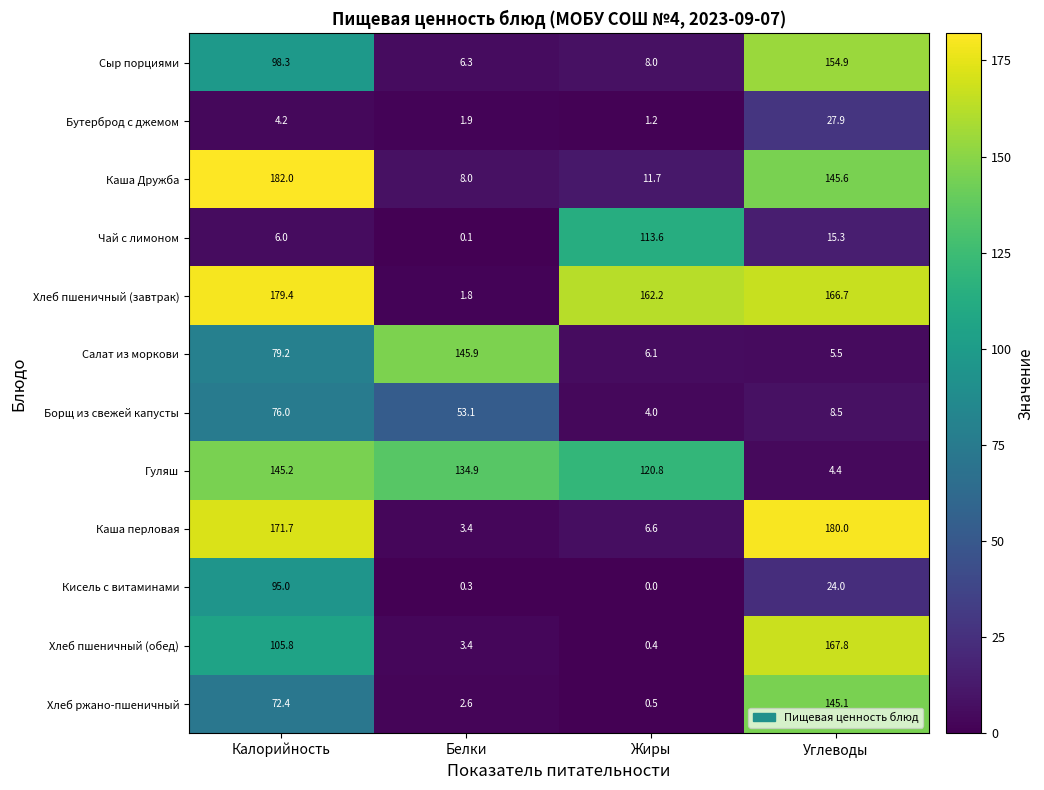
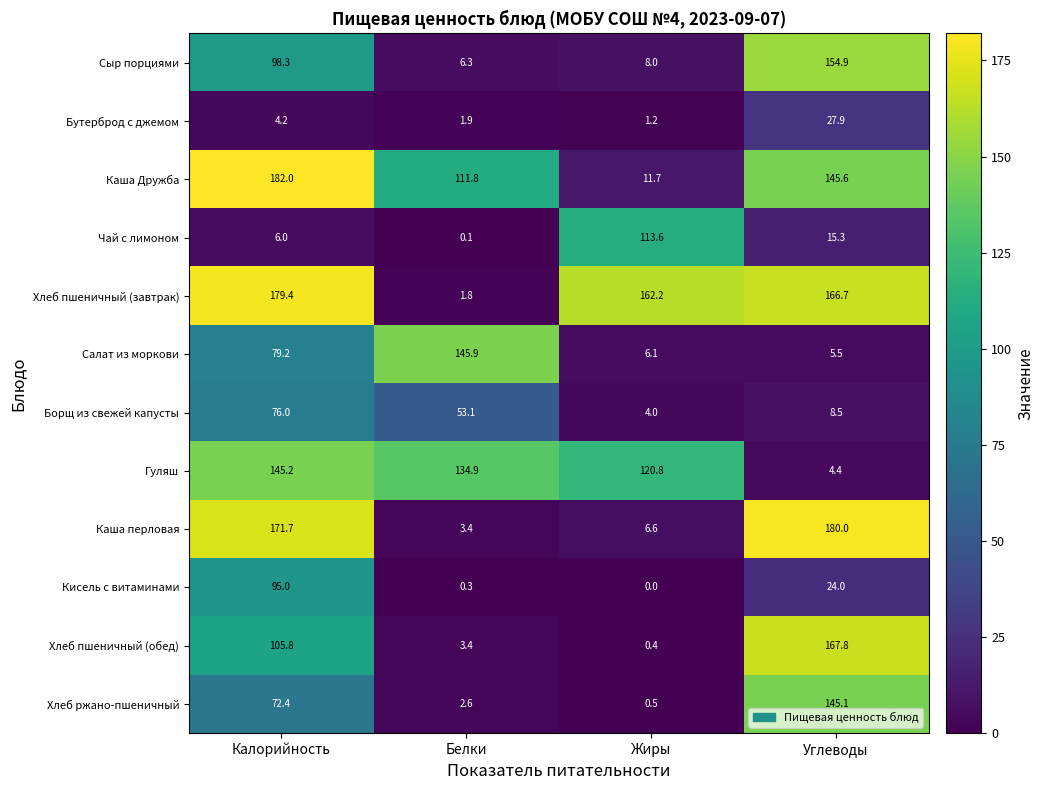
  {
    "Сыр порциями": {
      "Калорийность": 98.3,
      "Белки": 6.3,
      "Жиры": 8.0,
      "Углеводы": 154.9
    },
    "Бутерброд с джемом": {
      "Калорийность": 4.2,
      "Белки": 1.9,
      "Жиры": 1.2,
      "Углеводы": 27.9
    },
    "Каша Дружба": {
      "Калорийность": 182.0,
-     "Белки": 8.0,
+     "Белки": 111.8,
      "Жиры": 11.7,
      "Углеводы": 145.6
    },
    "Чай с лимоном": {
      "Калорийность": 6.0,
      "Белки": 0.1,
      "Жиры": 113.6,
      "Углеводы": 15.3
    },
    "Хлеб пшеничный (завтрак)": {
      "Калорийность": 179.4,
      "Белки": 1.8,
      "Жиры": 162.2,
      "Углеводы": 166.7
    },
    "Салат из моркови": {
      "Калорийность": 79.2,
      "Белки": 145.9,
      "Жиры": 6.1,
      "Углеводы": 5.5
    },
    "Борщ из свежей капусты": {
      "Калорийность": 76.0,
      "Белки": 53.1,
      "Жиры": 4.0,
      "Углеводы": 8.5
    },
    "Гуляш": {
      "Калорийность": 145.2,
      "Белки": 134.9,
      "Жиры": 120.8,
      "Углеводы": 4.4
    },
    "Каша перловая": {
      "Калорийность": 171.7,
      "Белки": 3.4,
      "Жиры": 6.6,
      "Углеводы": 180.0
    },
    "Кисель с витаминами": {
      "Калорийность": 95.0,
      "Белки": 0.3,
      "Жиры": 0.0,
      "Углеводы": 24.0
    },
    "Хлеб пшеничный (обед)": {
      "Калорийность": 105.8,
      "Белки": 3.4,
      "Жиры": 0.4,
      "Углеводы": 167.8
    },
    "Хлеб ржано-пшеничный": {
      "Калорийность": 72.4,
      "Белки": 2.6,
      "Жиры": 0.5
    }
  }
